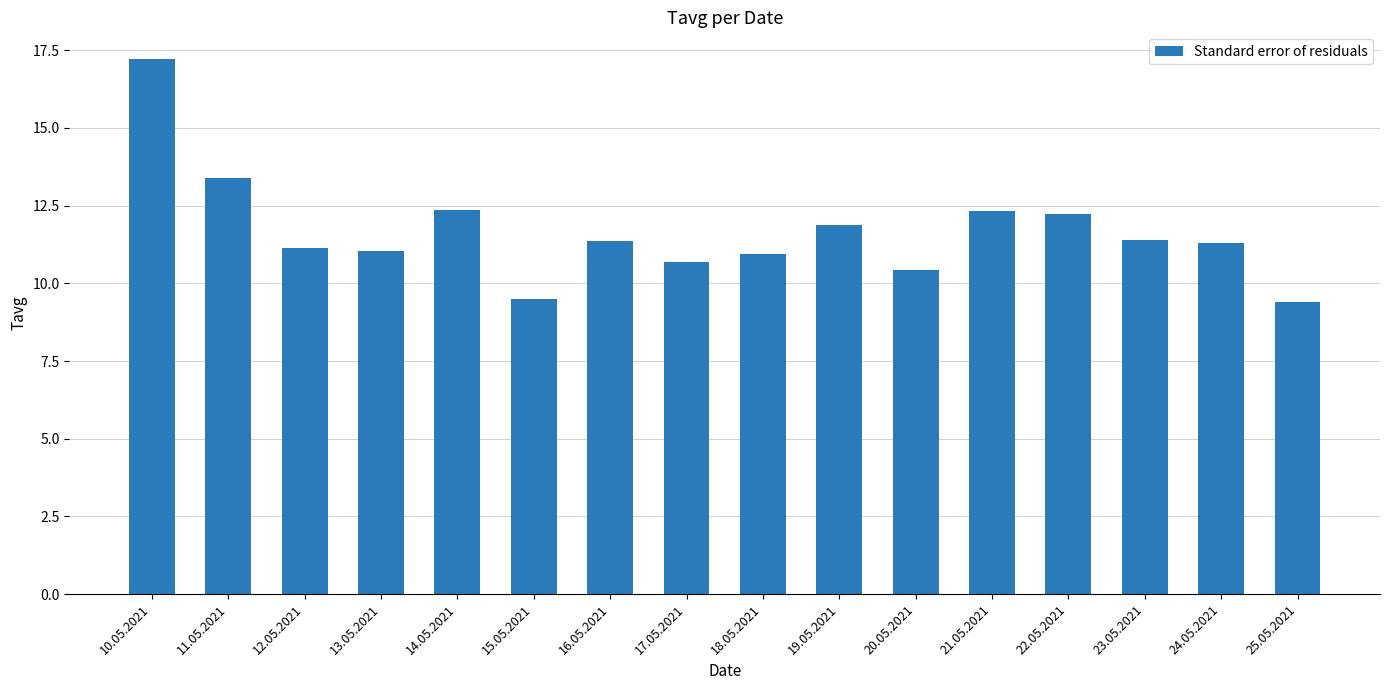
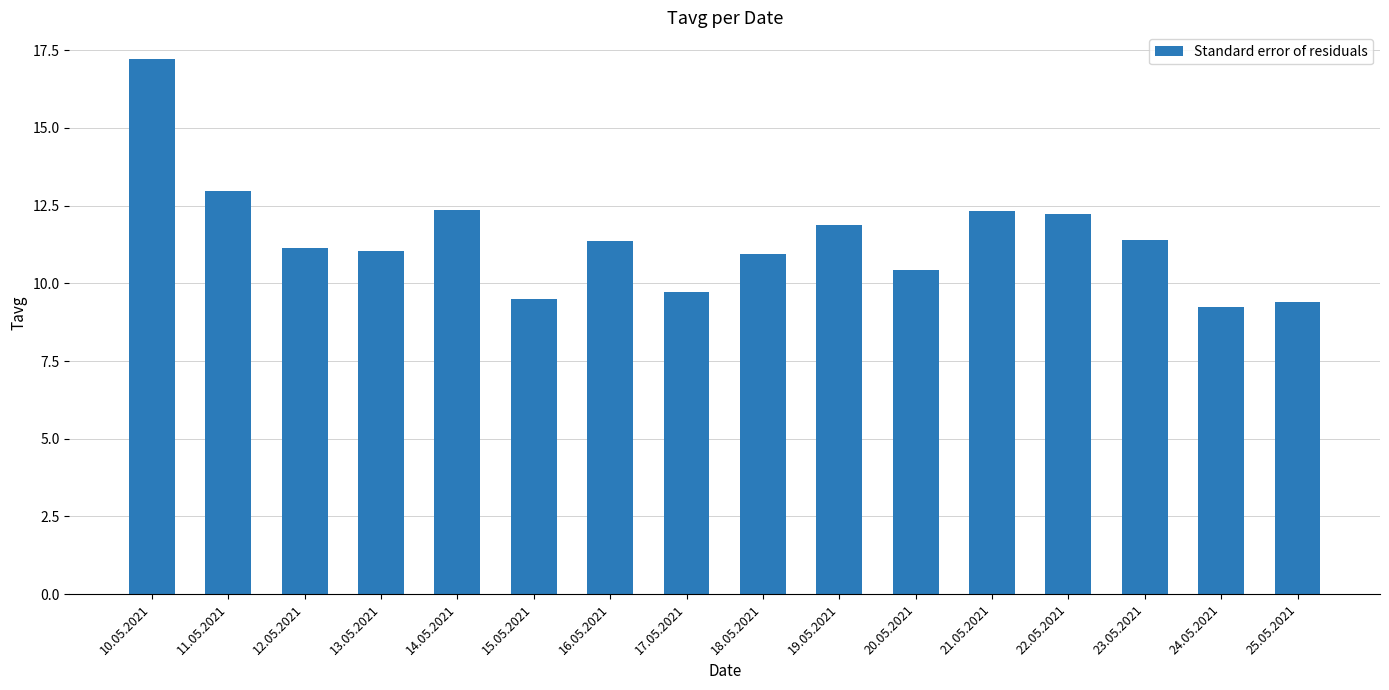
  {
    "10.05.2021": 17.2,
-   "11.05.2021": 13.4,
+   "11.05.2021": 13.0,
    "12.05.2021": 11.1,
    "13.05.2021": 11.0,
    "14.05.2021": 12.4,
    "15.05.2021": 9.5,
    "16.05.2021": 11.4,
-   "17.05.2021": 10.7,
+   "17.05.2021": 9.7,
    "18.05.2021": 10.9,
    "19.05.2021": 11.9,
    "20.05.2021": 10.4,
    "21.05.2021": 12.3,
    "22.05.2021": 12.2,
    "23.05.2021": 11.4,
-   "24.05.2021": 11.3,
+   "24.05.2021": 9.2,
    "25.05.2021": 9.4
  }
